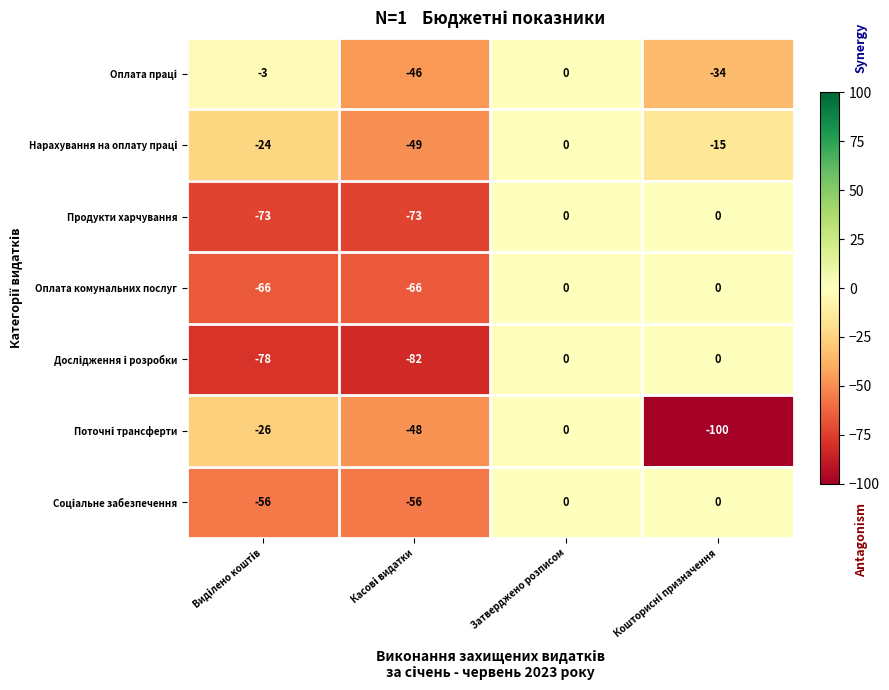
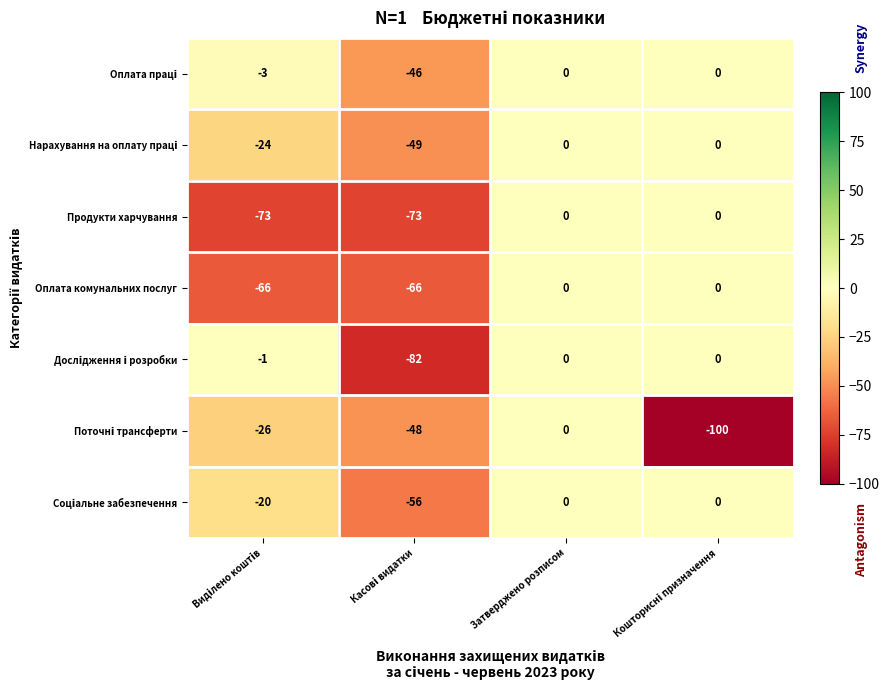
  {
    "Оплата праці": {
      "Виділено коштів": -3,
      "Касові видатки": -46,
      "Затверджено розписом": 0,
-     "Кошторисні призначення": -34
+     "Кошторисні призначення": 0
    },
    "Нарахування на оплату праці": {
      "Виділено коштів": -24,
      "Касові видатки": -49,
      "Затверджено розписом": 0,
-     "Кошторисні призначення": -15
+     "Кошторисні призначення": 0
    },
    "Продукти харчування": {
      "Виділено коштів": -73,
      "Касові видатки": -73,
      "Затверджено розписом": 0,
      "Кошторисні призначення": 0
    },
    "Оплата комунальних послуг": {
      "Виділено коштів": -66,
      "Касові видатки": -66,
      "Затверджено розписом": 0,
      "Кошторисні призначення": 0
    },
    "Дослідження і розробки": {
-     "Виділено коштів": -78,
+     "Виділено коштів": -1,
      "Касові видатки": -82,
      "Затверджено розписом": 0,
      "Кошторисні призначення": 0
    },
    "Поточні трансферти": {
      "Виділено коштів": -26,
      "Касові видатки": -48,
      "Затверджено розписом": 0,
      "Кошторисні призначення": -100
    },
    "Соціальне забезпечення": {
-     "Виділено коштів": -56,
+     "Виділено коштів": -20,
      "Касові видатки": -56,
      "Затверджено розписом": 0,
      "Кошторисні призначення": 0
    }
  }
